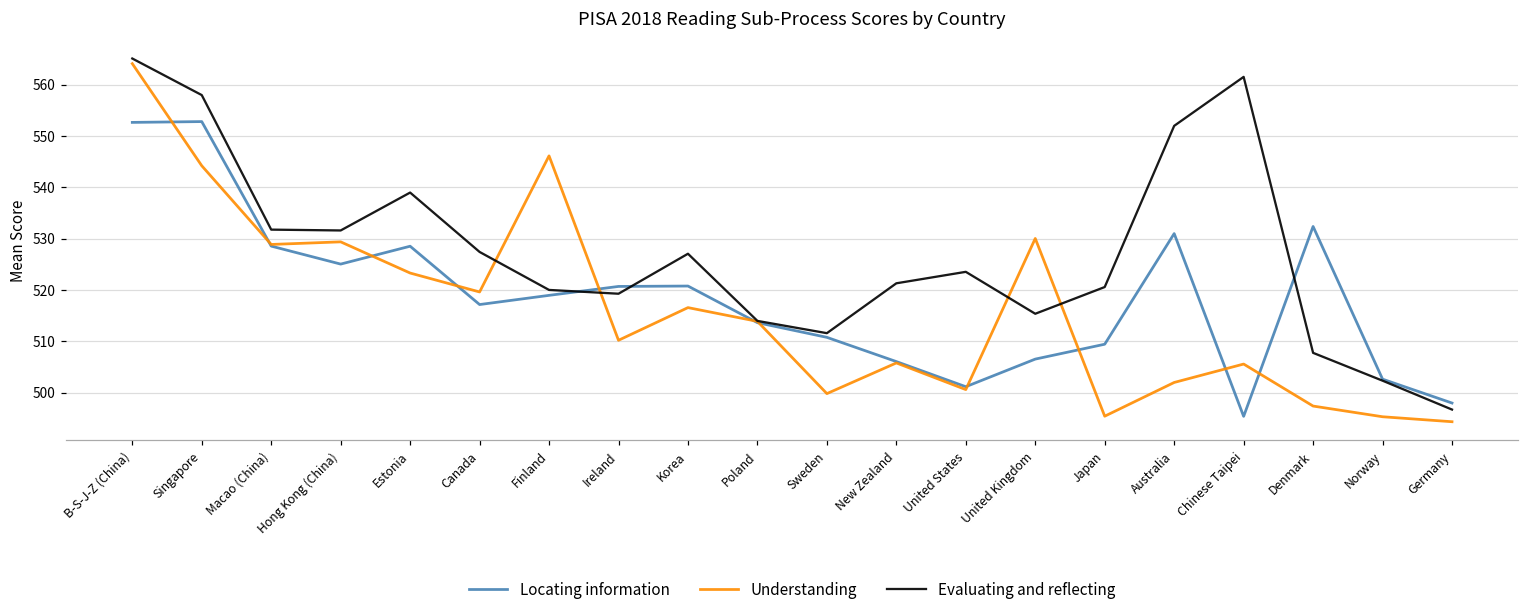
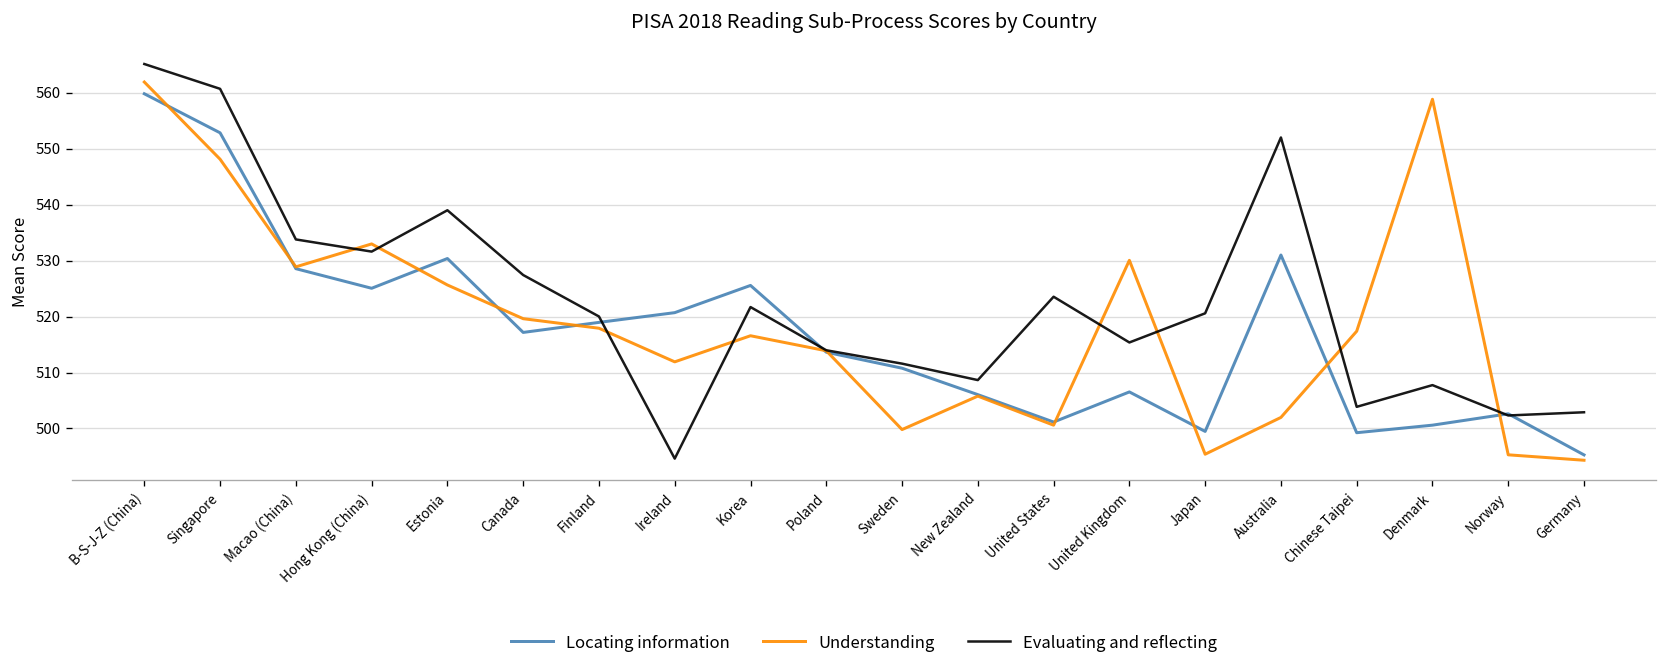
  {
    "Locating information": {
-     "B-S-J-Z (China)": 553,
+     "B-S-J-Z (China)": 560,
      "Singapore": 553,
      "Hong Kong (China)": 525,
-     "Estonia": 529,
+     "Estonia": 530,
      "Canada": 517,
      "Finland": 519,
      "Ireland": 521,
-     "Korea": 521,
+     "Korea": 526,
      "Sweden": 511,
      "United States": 501,
      "United Kingdom": 507,
-     "Japan": 509,
+     "Japan": 499,
      "Australia": 531,
-     "Chinese Taipei": 495,
-     "Denmark": 532,
-     "Germany": 498
+     "Chinese Taipei": 499,
+     "Denmark": 501,
+     "Germany": 495
    },
    "Understanding": {
-     "B-S-J-Z (China)": 564,
-     "Singapore": 544,
-     "Hong Kong (China)": 529,
-     "Estonia": 523,
+     "B-S-J-Z (China)": 562,
+     "Singapore": 548,
+     "Hong Kong (China)": 533,
+     "Estonia": 526,
      "Canada": 520,
-     "Finland": 546,
-     "Ireland": 510,
+     "Finland": 518,
+     "Ireland": 512,
      "Korea": 517,
      "Sweden": 500,
      "United States": 501,
      "United Kingdom": 530,
      "Japan": 495,
      "Australia": 502,
-     "Chinese Taipei": 506,
-     "Denmark": 497,
+     "Chinese Taipei": 517,
+     "Denmark": 559,
      "Norway": 495,
      "Germany": 494
    },
    "Evaluating and reflecting": {
      "B-S-J-Z (China)": 565,
-     "Singapore": 558,
-     "Macao (China)": 532,
+     "Singapore": 561,
+     "Macao (China)": 534,
      "Hong Kong (China)": 532,
      "Estonia": 539,
      "Canada": 527,
      "Finland": 520,
-     "Ireland": 519,
-     "Korea": 527,
+     "Ireland": 495,
+     "Korea": 522,
      "Sweden": 512,
-     "New Zealand": 521,
+     "New Zealand": 509,
      "United States": 524,
      "United Kingdom": 515,
      "Japan": 521,
      "Australia": 552,
-     "Chinese Taipei": 562,
+     "Chinese Taipei": 504,
      "Denmark": 508,
-     "Germany": 497
+     "Germany": 503
    }
  }
